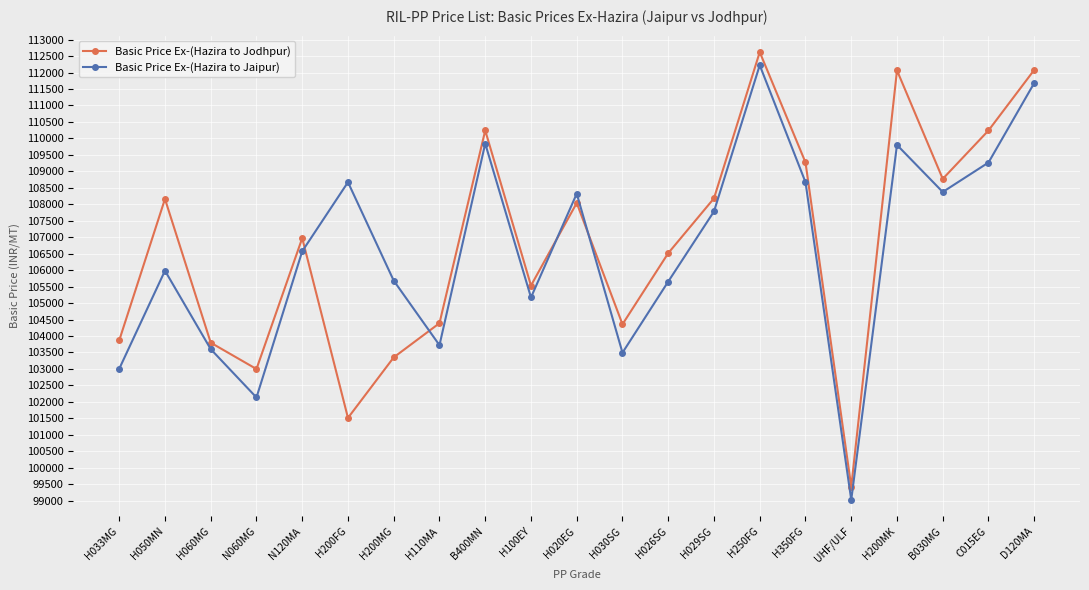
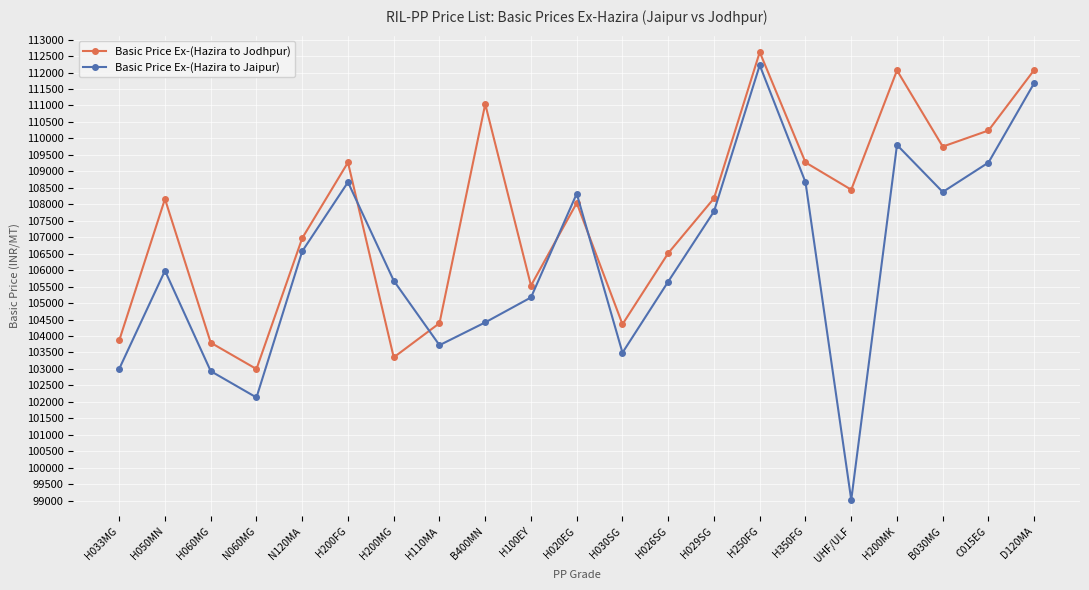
  {
    "Basic Price Ex-(Hazira to Jodhpur)": {
      "H033MG": 103900,
      "H050MN": 108200,
      "H060MG": 103800,
      "N060MG": 103000,
      "N120MA": 107000,
-     "H200FG": 101500,
+     "H200FG": 109300,
      "H200MG": 103400,
      "H110MA": 104400,
-     "B400MN": 110200,
+     "B400MN": 111000,
      "H100EY": 105500,
      "H020EG": 108000,
      "H030SG": 104400,
      "H026SG": 106500,
      "H029SG": 108200,
      "H250FG": 112600,
      "H350FG": 109300,
-     "UHF/ULF": 99400,
+     "UHF/ULF": 108400,
      "H200MK": 112100,
-     "B030MG": 108800,
+     "B030MG": 109800,
      "C015EG": 110200,
      "D120MA": 112100
    },
    "Basic Price Ex-(Hazira to Jaipur)": {
      "H033MG": 103000,
      "H050MN": 106000,
-     "H060MG": 103600,
+     "H060MG": 102900,
      "N060MG": 102100,
      "N120MA": 106600,
      "H200FG": 108700,
      "H200MG": 105700,
      "H110MA": 103700,
-     "B400MN": 109800,
+     "B400MN": 104400,
      "H100EY": 105200,
      "H020EG": 108300,
      "H030SG": 103500,
      "H026SG": 105700,
      "H029SG": 107800,
      "H250FG": 112200,
      "H350FG": 108700,
      "UHF/ULF": 99000,
      "H200MK": 109800,
      "B030MG": 108400,
      "C015EG": 109300,
      "D120MA": 111700
    }
  }
